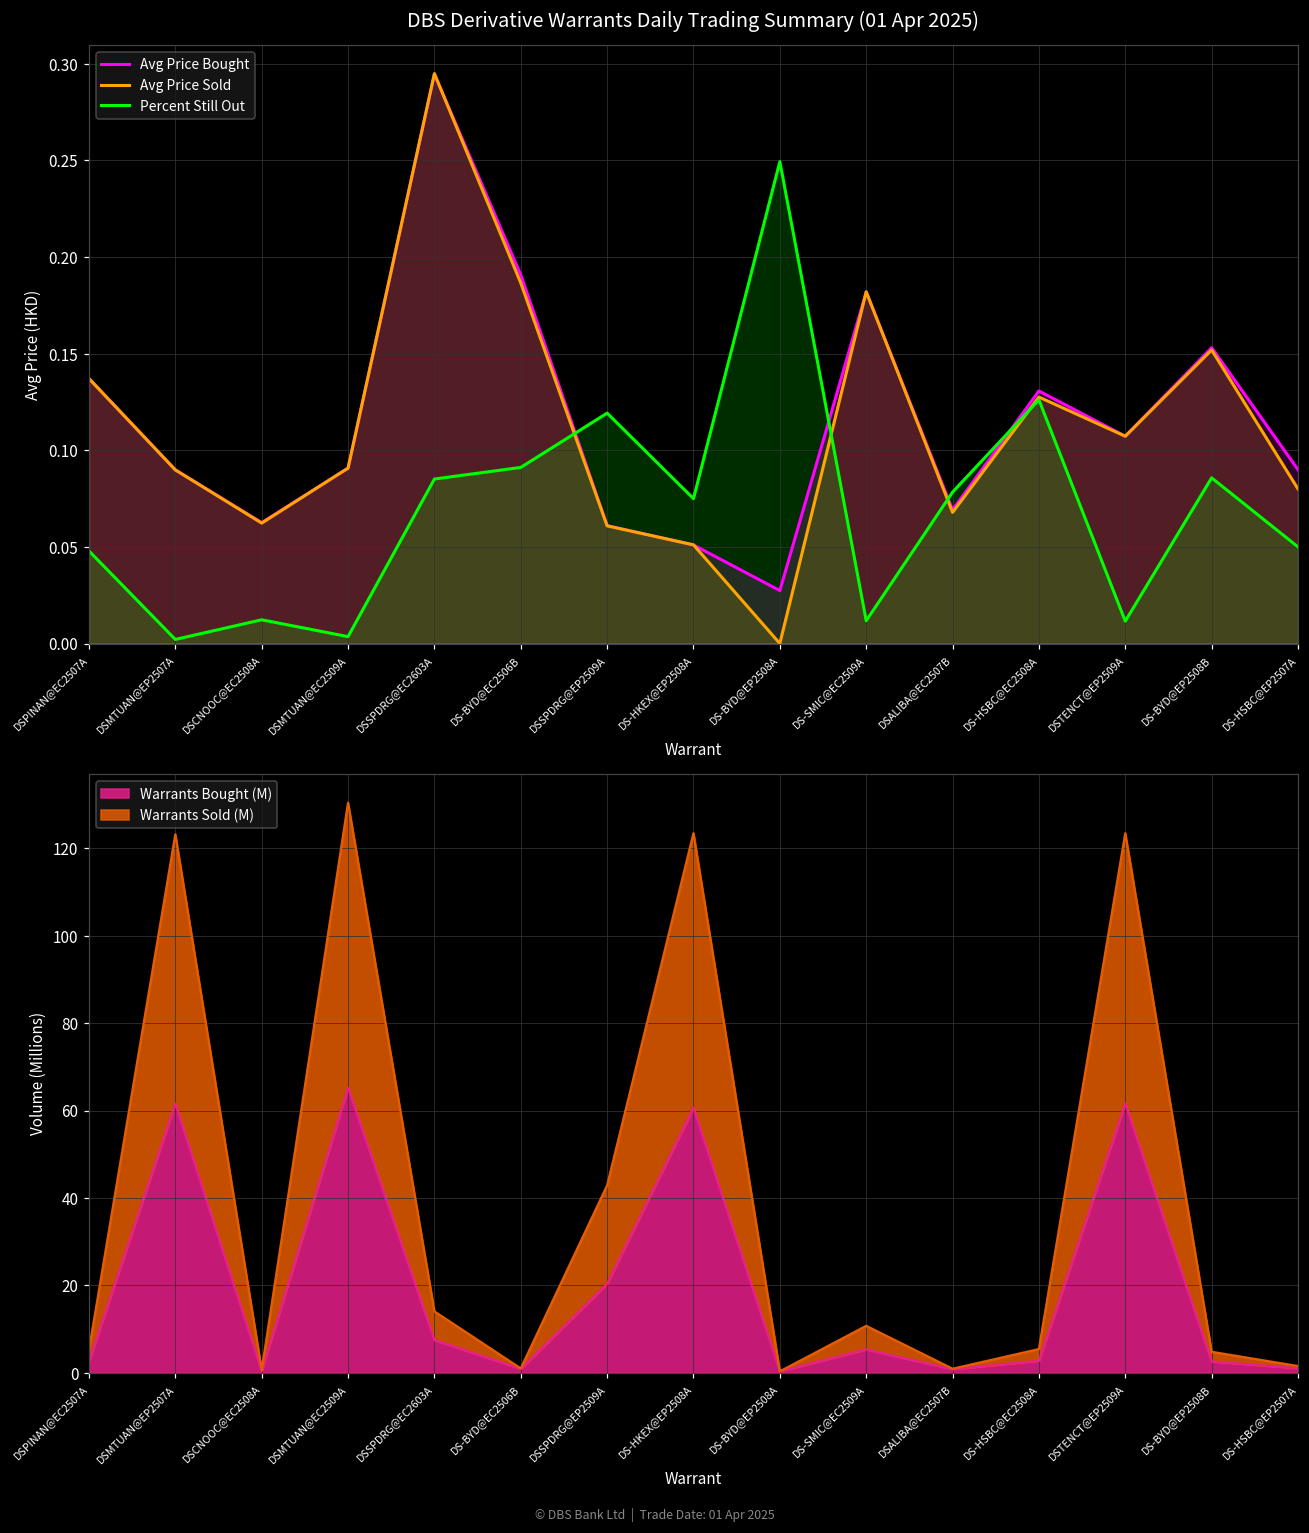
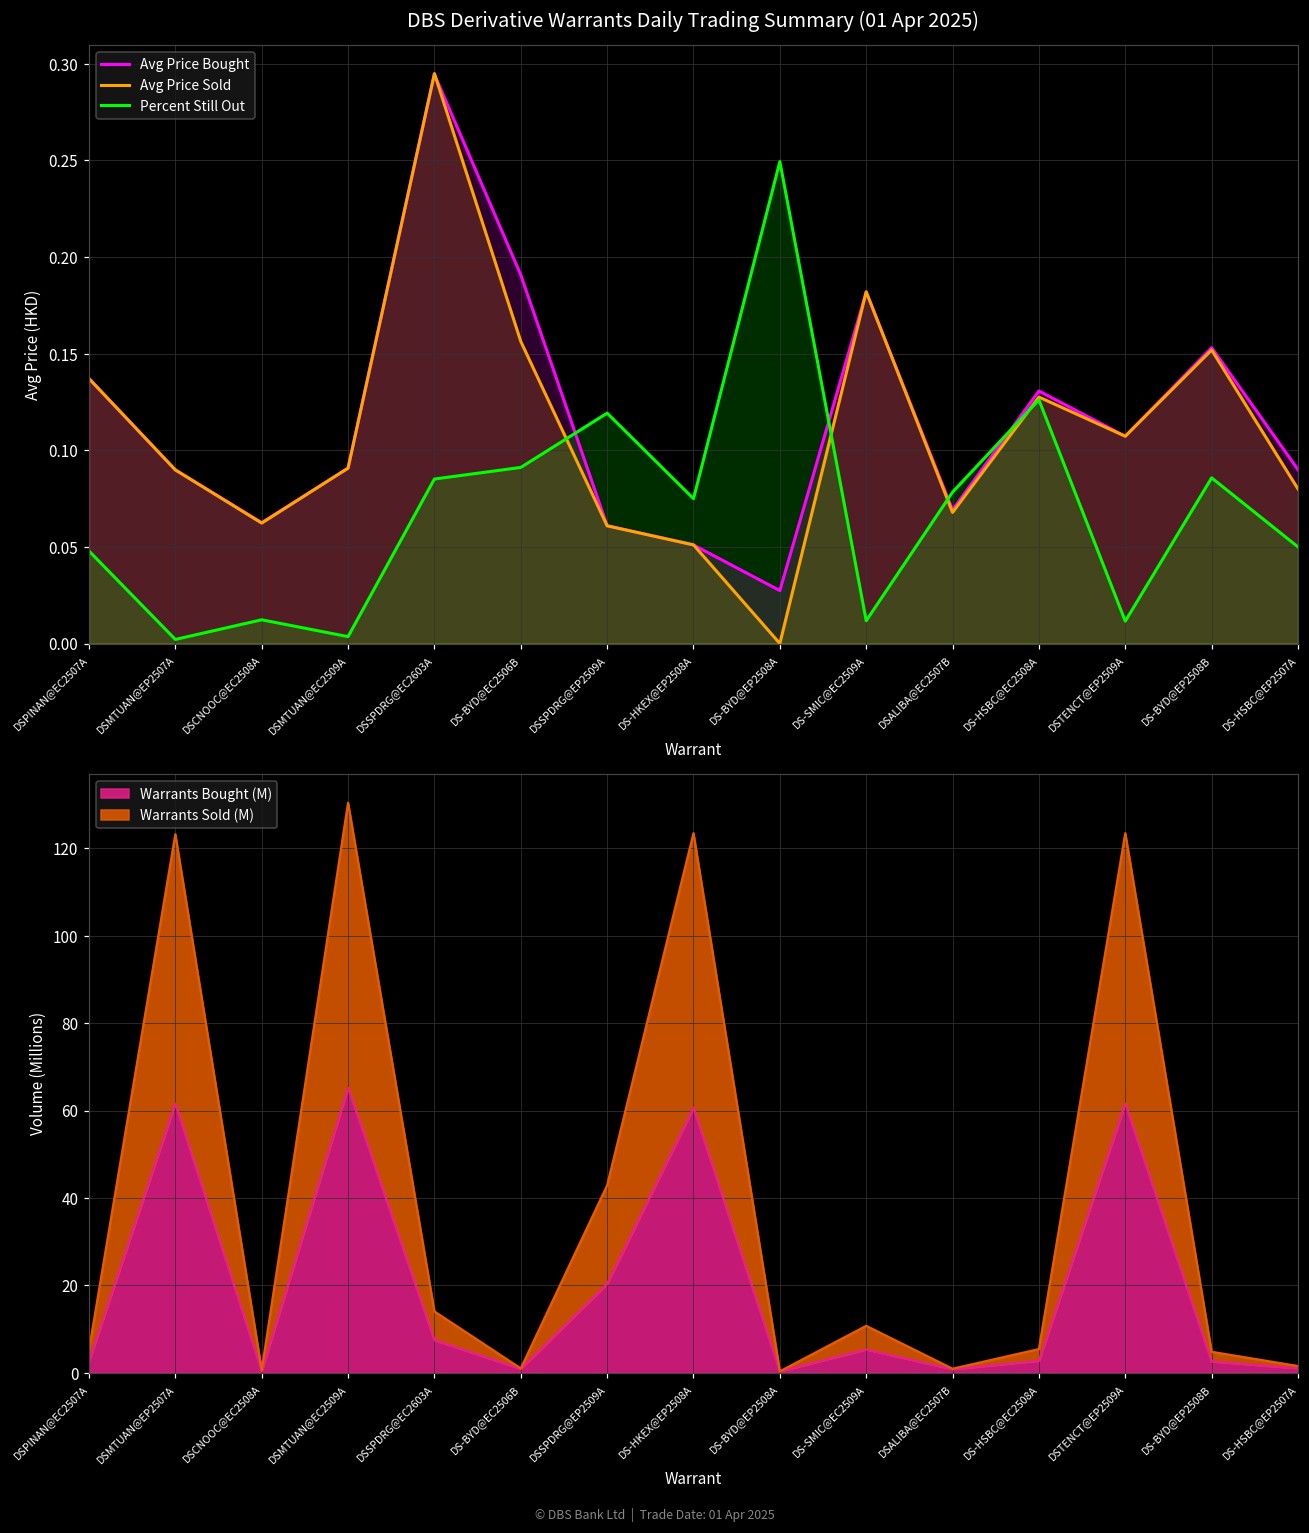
  {
    "DBS Derivative Warrants Daily Trading Summary (01 Apr 2025)": {
      "Avg Price Bought": {
        "DS-BYD@EC2506B": 0.191,
        "DS-BYD@EP2508A": 0.027,
        "DS-HSBC@EC2508A": 0.131,
        "DS-HSBC@EP2507A": 0.090
      },
      "Avg Price Sold": {
-       "DS-BYD@EC2506B": 0.187,
+       "DS-BYD@EC2506B": 0.156,
        "DS-BYD@EP2508A": 0.000,
        "DS-HSBC@EC2508A": 0.128,
        "DS-HSBC@EP2507A": 0.080
      },
      "Percent Still Out": {
        "DSPINAN@EC2507A": 0.048,
        "DSMTUAN@EP2507A": 0.002,
        "DSCNOOC@EC2508A": 0.012,
        "DSMTUAN@EC2509A": 0.004,
        "DSSPDRG@EC2603A": 0.085,
        "DS-BYD@EC2506B": 0.091,
        "DSSPDRG@EP2509A": 0.119,
        "DS-HKEX@EP2508A": 0.075,
        "DS-BYD@EP2508A": 0.249,
        "DS-SMIC@EC2509A": 0.012,
        "DSALIBA@EC2507B": 0.078,
        "DS-HSBC@EC2508A": 0.126,
        "DSTENCT@EP2509A": 0.012,
        "DS-BYD@EP2508B": 0.086,
        "DS-HSBC@EP2507A": 0.050
      }
    }
  }
